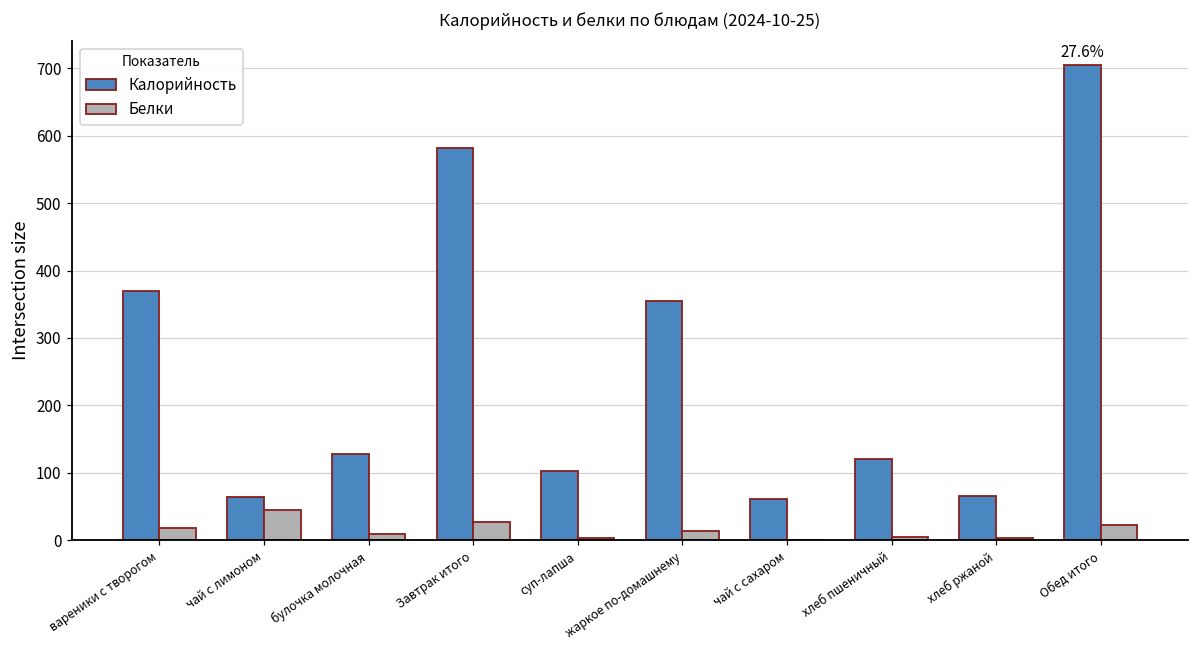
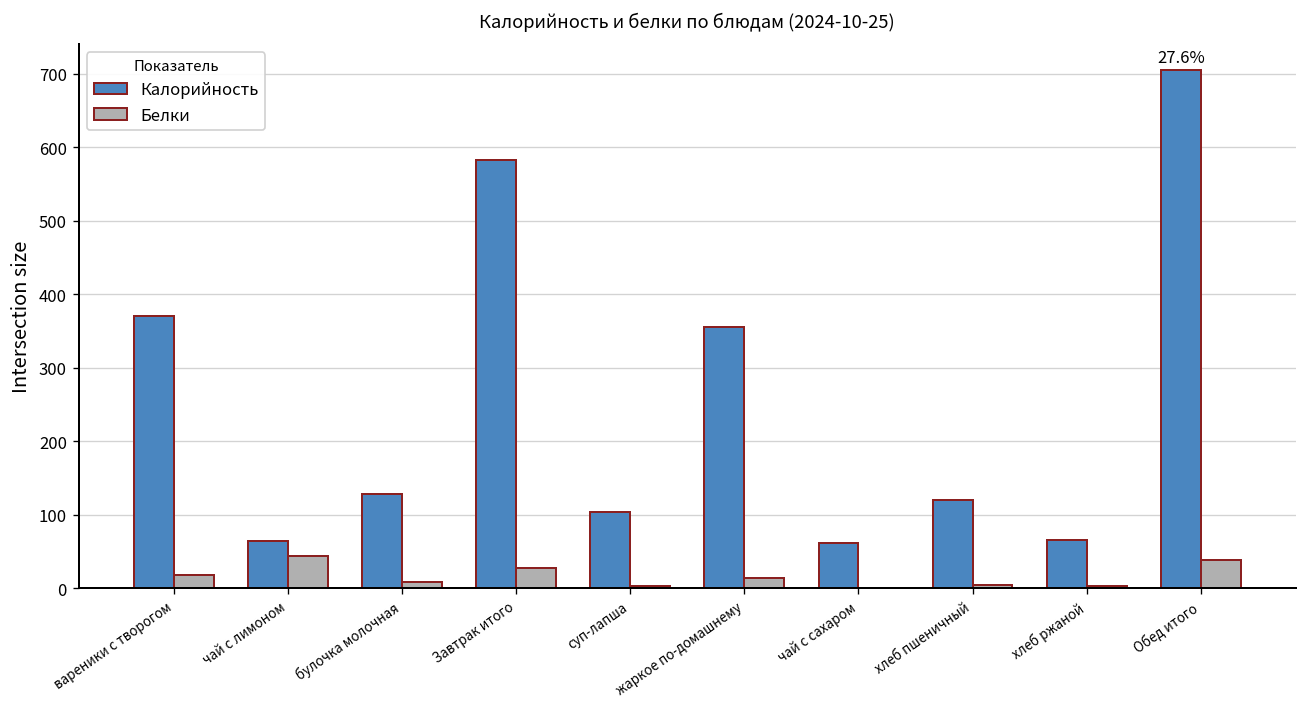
  {
    "Калорийность": {
      "вареники с творогом": 370,
      "чай с лимоном": 60,
      "булочка молочная": 130,
      "Завтрак итого": 580,
      "суп-лапша": 100,
      "жаркое по-домашнему": 360,
      "чай с сахаром": 60,
      "хлеб пшеничный": 120,
      "хлеб ржаной": 70
    },
    "Белки": {
      "вареники с творогом": 20,
      "чай с лимоном": 40,
      "булочка молочная": 10,
      "Завтрак итого": 30,
      "жаркое по-домашнему": 10,
-     "Обед итого": 20
+     "Обед итого": 40
    }
  }
